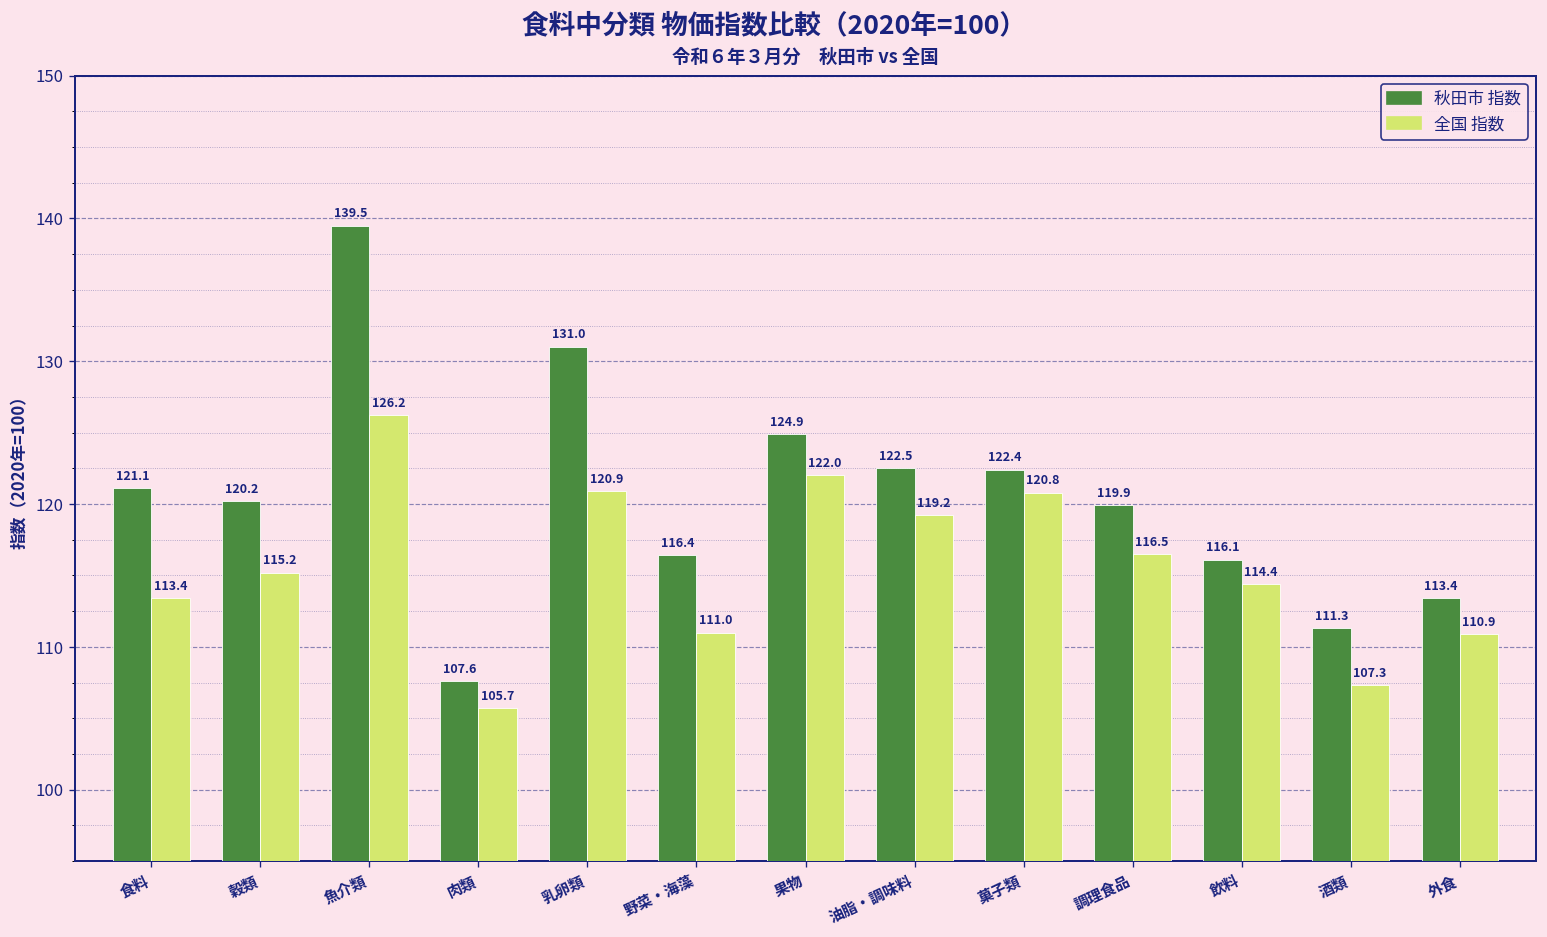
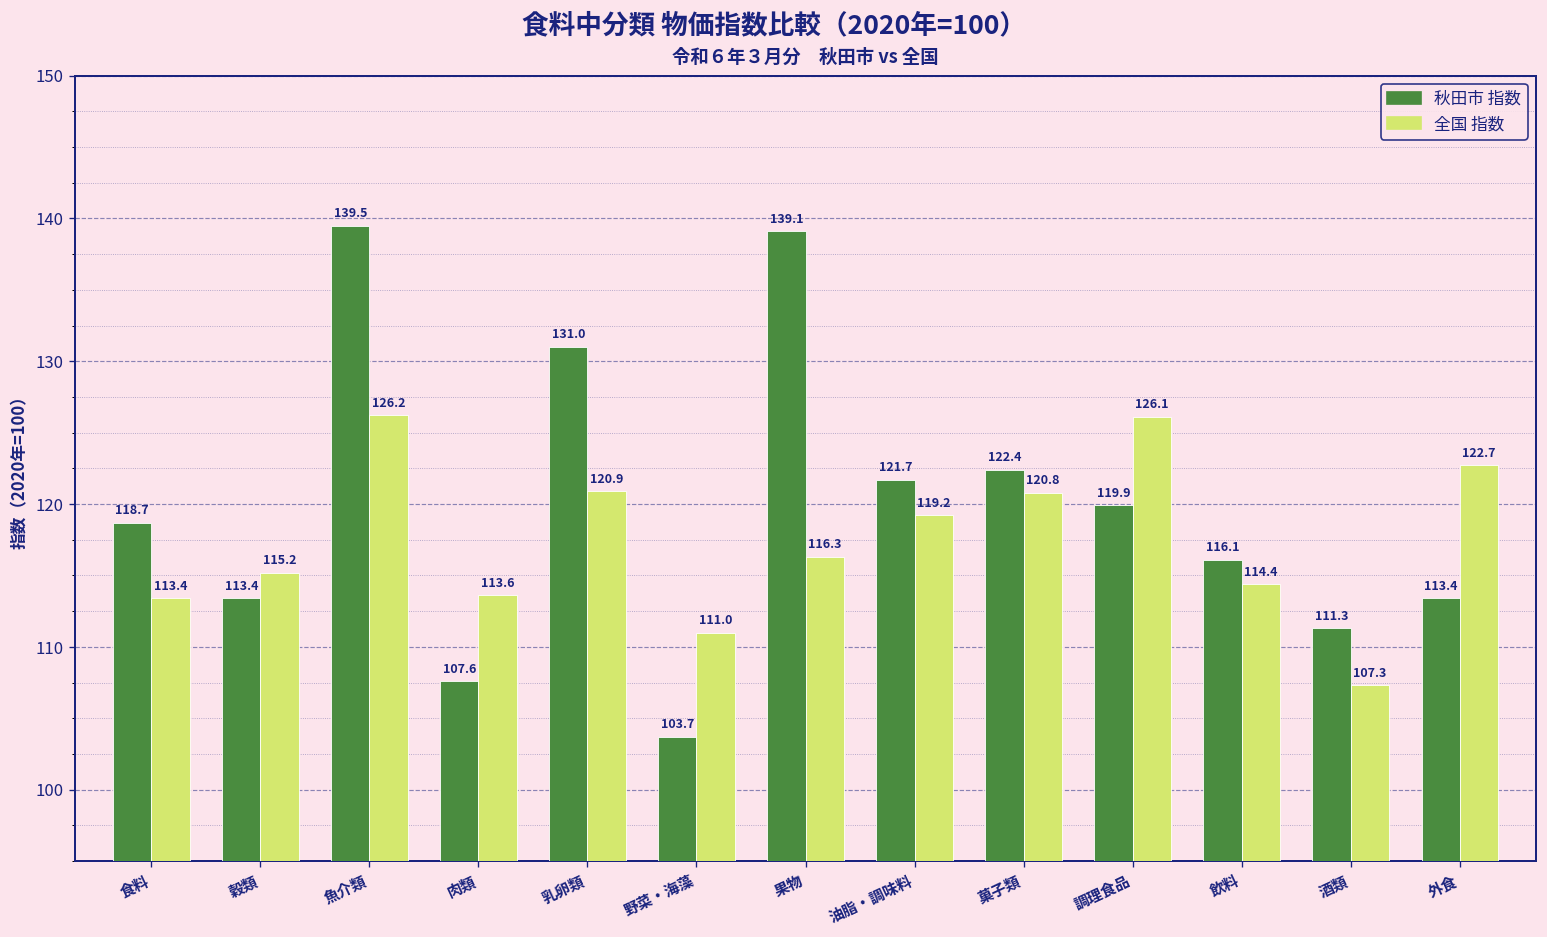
  {
    "秋田市 指数": {
-     "食料": 121.1,
-     "穀類": 120.2,
+     "食料": 118.7,
+     "穀類": 113.4,
      "魚介類": 139.5,
      "肉類": 107.6,
      "乳卵類": 131.0,
-     "野菜・海藻": 116.4,
-     "果物": 124.9,
-     "油脂・調味料": 122.5,
+     "野菜・海藻": 103.7,
+     "果物": 139.1,
+     "油脂・調味料": 121.7,
      "菓子類": 122.4,
      "調理食品": 119.9,
      "飲料": 116.1,
      "酒類": 111.3,
      "外食": 113.4
    },
    "全国 指数": {
      "食料": 113.4,
      "穀類": 115.2,
      "魚介類": 126.2,
-     "肉類": 105.7,
+     "肉類": 113.6,
      "乳卵類": 120.9,
      "野菜・海藻": 111.0,
-     "果物": 122.0,
+     "果物": 116.3,
      "油脂・調味料": 119.2,
      "菓子類": 120.8,
-     "調理食品": 116.5,
+     "調理食品": 126.1,
      "飲料": 114.4,
      "酒類": 107.3,
-     "外食": 110.9
+     "外食": 122.7
    }
  }
